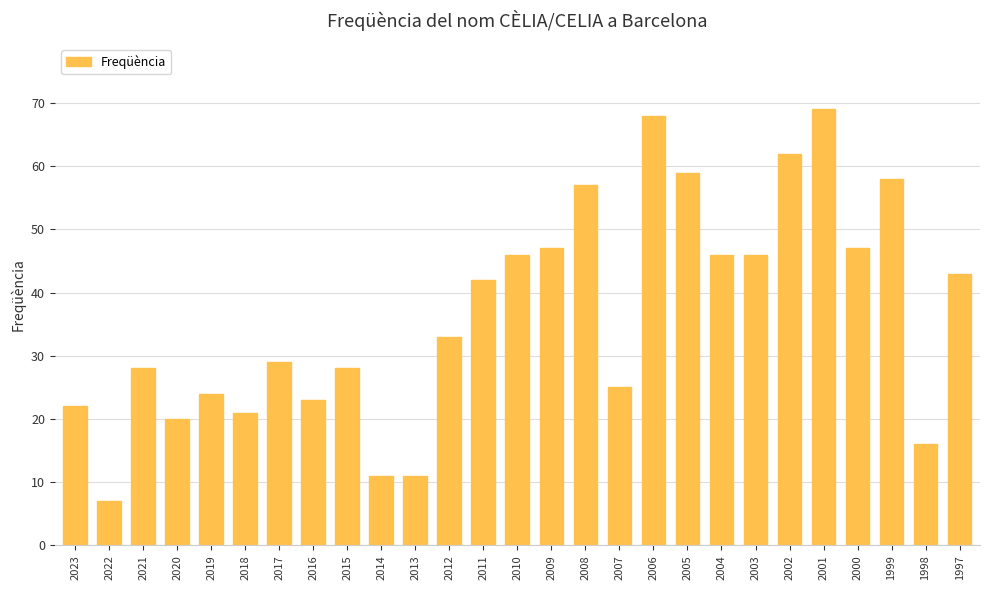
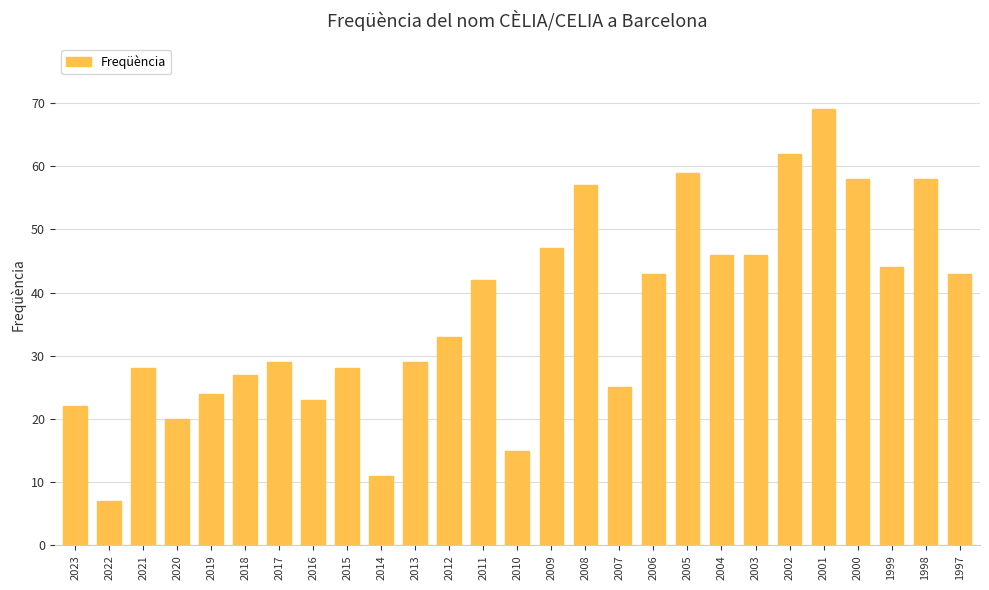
  {
    "2023": 22,
    "2022": 7,
    "2021": 28,
    "2020": 20,
    "2019": 24,
-   "2018": 21,
+   "2018": 27,
    "2017": 29,
    "2016": 23,
    "2015": 28,
    "2014": 11,
-   "2013": 11,
+   "2013": 29,
    "2012": 33,
    "2011": 42,
-   "2010": 46,
+   "2010": 15,
    "2009": 47,
    "2008": 57,
    "2007": 25,
-   "2006": 68,
+   "2006": 43,
    "2005": 59,
    "2004": 46,
    "2003": 46,
    "2002": 62,
    "2001": 69,
-   "2000": 47,
-   "1999": 58,
-   "1998": 16,
+   "2000": 58,
+   "1999": 44,
+   "1998": 58,
    "1997": 43
  }
